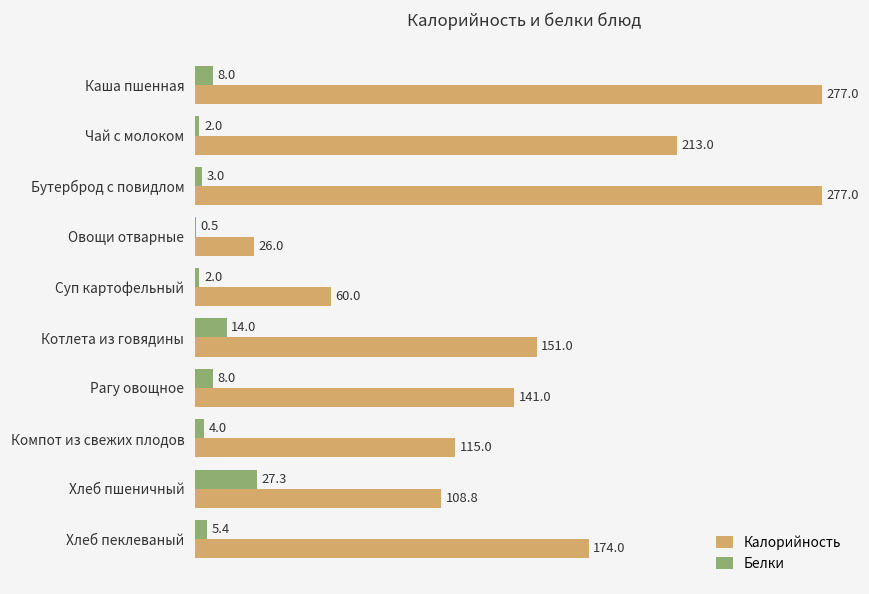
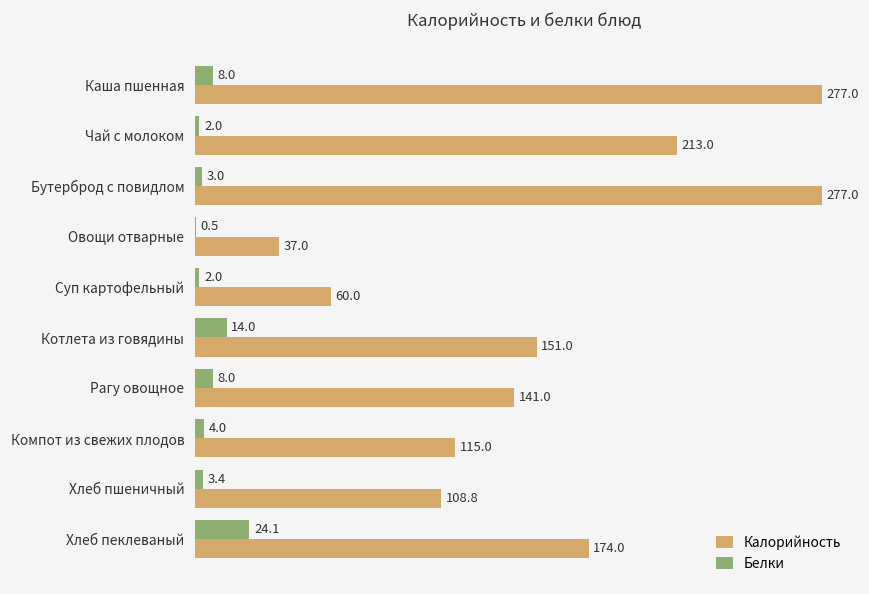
  {
    "Калорийность": {
      "Каша пшенная": 277.0,
      "Чай с молоком": 213.0,
      "Бутерброд с повидлом": 277.0,
-     "Овощи отварные": 26.0,
+     "Овощи отварные": 37.0,
      "Суп картофельный": 60.0,
      "Котлета из говядины": 151.0,
      "Рагу овощное": 141.0,
      "Компот из свежих плодов": 115.0,
      "Хлеб пшеничный": 108.8,
      "Хлеб пеклеваный": 174.0
    },
    "Белки": {
      "Каша пшенная": 8.0,
      "Чай с молоком": 2.0,
      "Бутерброд с повидлом": 3.0,
      "Овощи отварные": 0.5,
      "Суп картофельный": 2.0,
      "Котлета из говядины": 14.0,
      "Рагу овощное": 8.0,
      "Компот из свежих плодов": 4.0,
-     "Хлеб пшеничный": 27.3,
-     "Хлеб пеклеваный": 5.4
+     "Хлеб пшеничный": 3.4,
+     "Хлеб пеклеваный": 24.1
    }
  }
